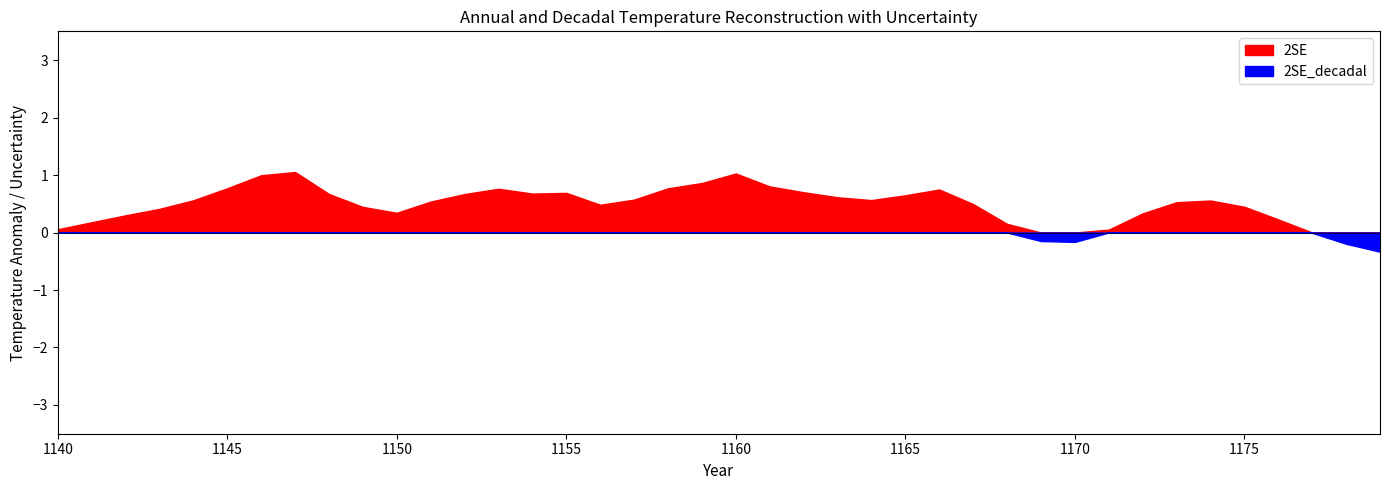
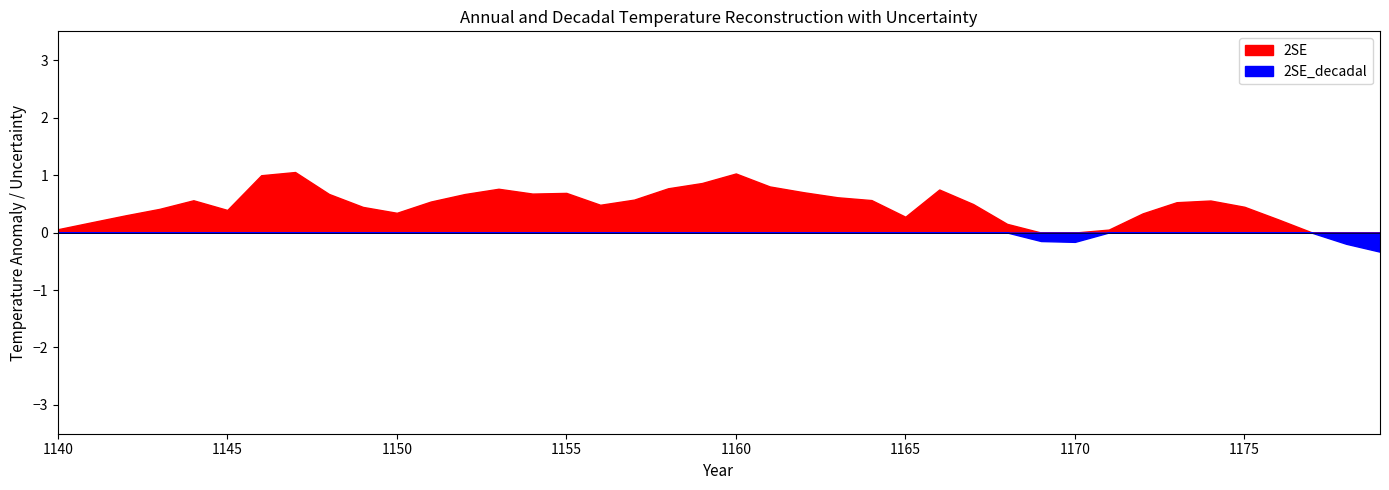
  {
    "2SE": {
      "1140": 0.1,
-     "1145": 0.8,
+     "1145": 0.4,
      "1150": 0.3,
      "1155": 0.7,
      "1160": 1.0,
-     "1165": 0.6,
+     "1165": 0.3,
      "1175": 0.4
    }
  }
